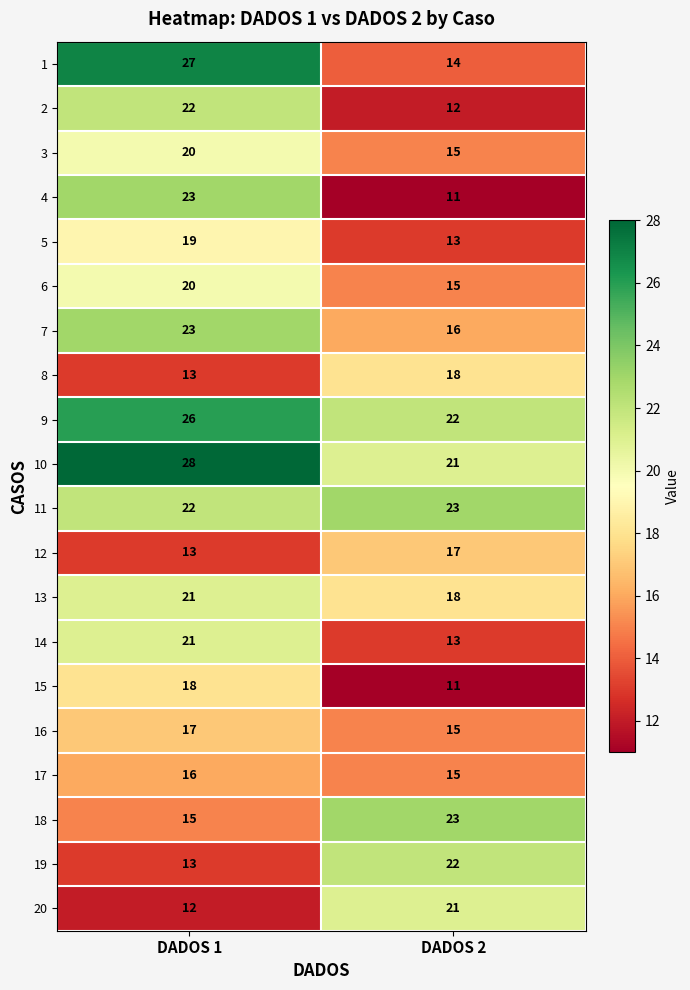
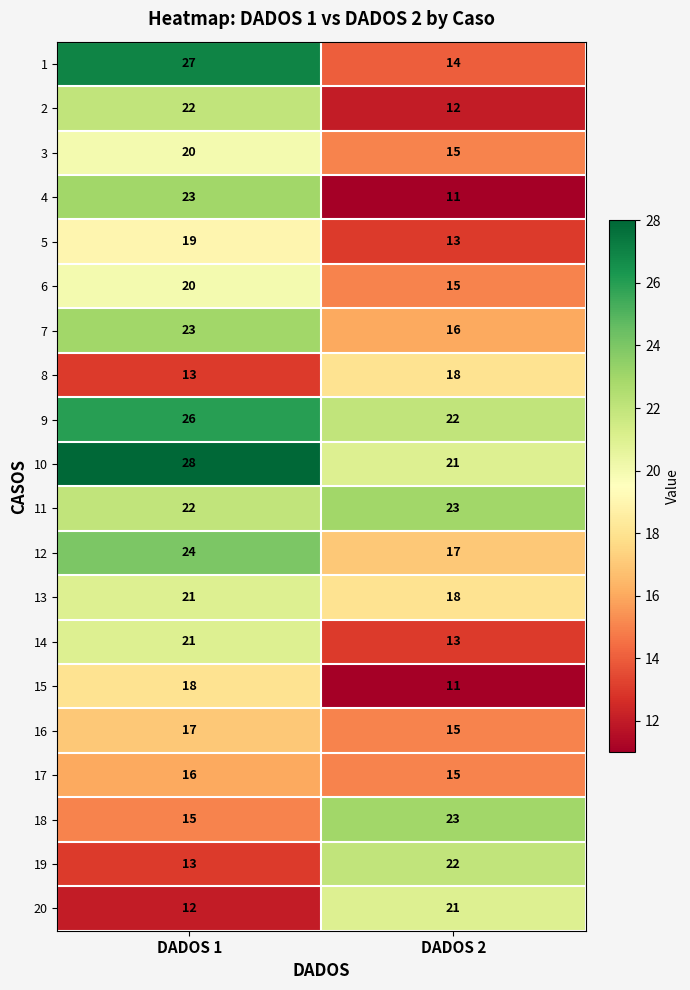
  {
    "1": {
      "DADOS 1": 27,
      "DADOS 2": 14
    },
    "2": {
      "DADOS 1": 22,
      "DADOS 2": 12
    },
    "3": {
      "DADOS 1": 20,
      "DADOS 2": 15
    },
    "4": {
      "DADOS 1": 23,
      "DADOS 2": 11
    },
    "5": {
      "DADOS 1": 19,
      "DADOS 2": 13
    },
    "6": {
      "DADOS 1": 20,
      "DADOS 2": 15
    },
    "7": {
      "DADOS 1": 23,
      "DADOS 2": 16
    },
    "8": {
      "DADOS 1": 13,
      "DADOS 2": 18
    },
    "9": {
      "DADOS 1": 26,
      "DADOS 2": 22
    },
    "10": {
      "DADOS 1": 28,
      "DADOS 2": 21
    },
    "11": {
      "DADOS 1": 22,
      "DADOS 2": 23
    },
    "12": {
-     "DADOS 1": 13,
+     "DADOS 1": 24,
      "DADOS 2": 17
    },
    "13": {
      "DADOS 1": 21,
      "DADOS 2": 18
    },
    "14": {
      "DADOS 1": 21,
      "DADOS 2": 13
    },
    "15": {
      "DADOS 1": 18,
      "DADOS 2": 11
    },
    "16": {
      "DADOS 1": 17,
      "DADOS 2": 15
    },
    "17": {
      "DADOS 1": 16,
      "DADOS 2": 15
    },
    "18": {
      "DADOS 1": 15,
      "DADOS 2": 23
    },
    "19": {
      "DADOS 1": 13,
      "DADOS 2": 22
    },
    "20": {
      "DADOS 1": 12,
      "DADOS 2": 21
    }
  }
